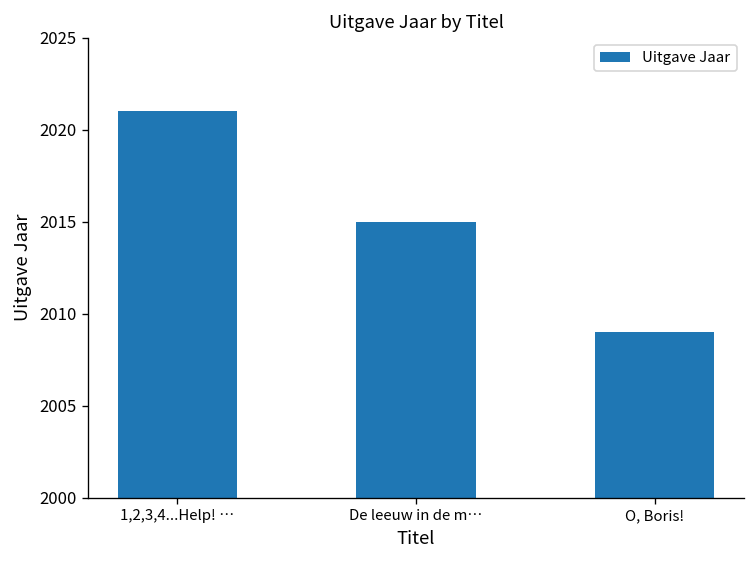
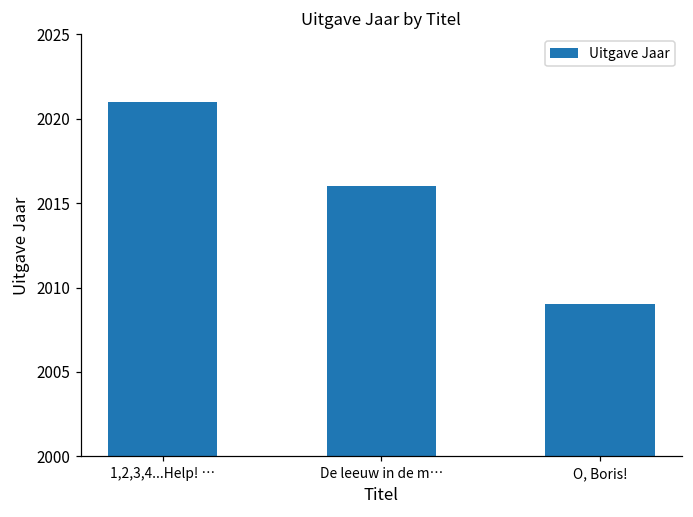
  {
    "1,2,3,4...Help! …": 2021,
-   "De leeuw in de m…": 2015,
+   "De leeuw in de m…": 2016,
    "O, Boris!": 2009
  }
